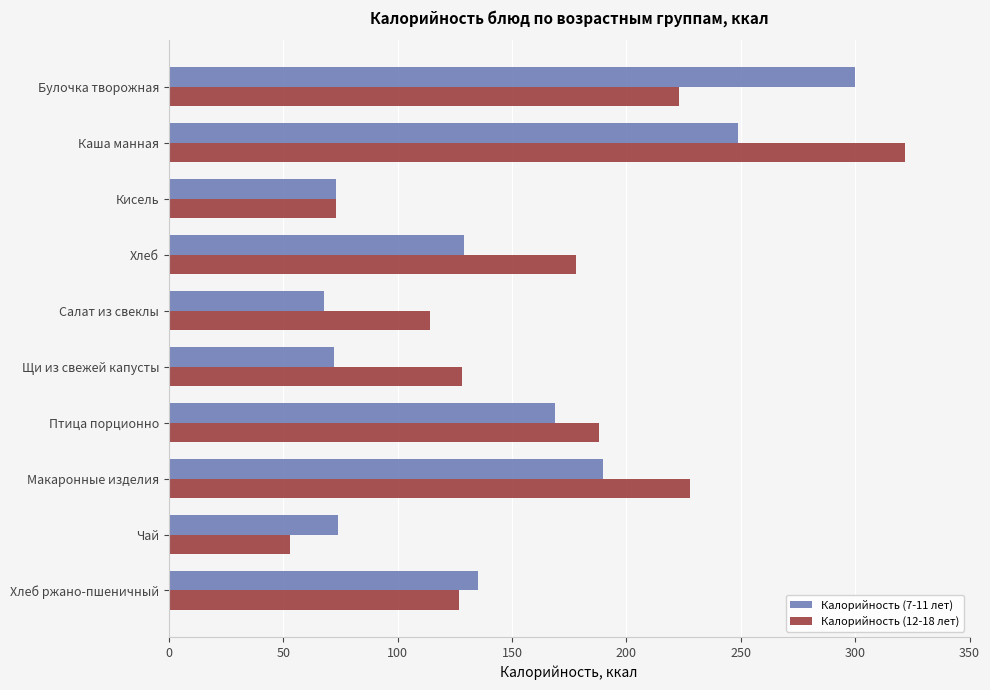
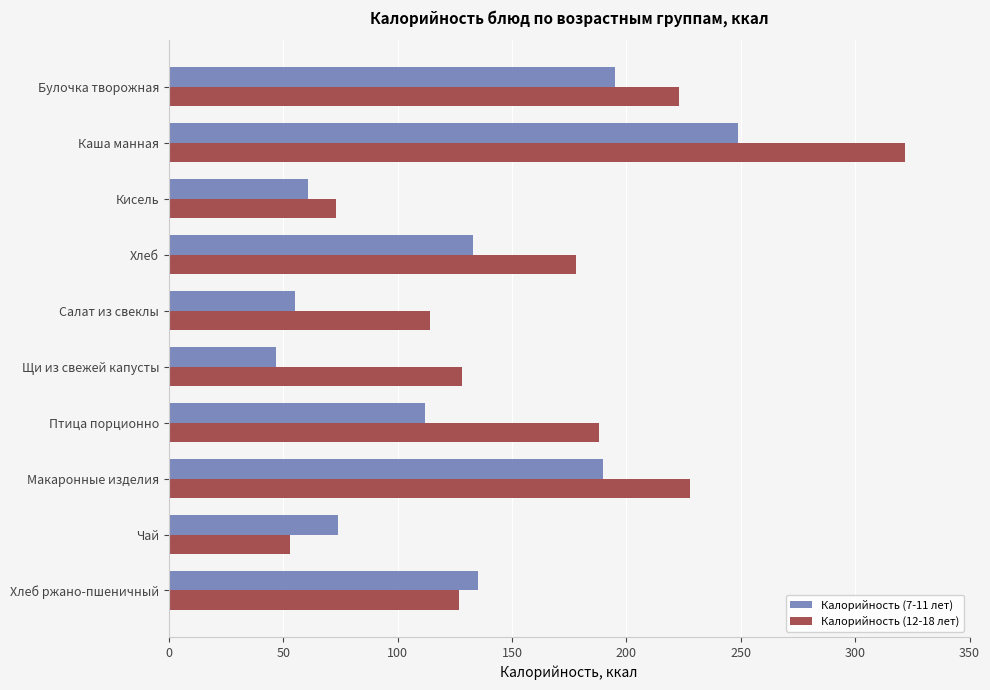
  {
    "Калорийность (7-11 лет)": {
-     "Булочка творожная": 300,
+     "Булочка творожная": 195,
      "Каша манная": 249,
-     "Кисель": 73,
-     "Хлеб": 129,
-     "Салат из свеклы": 68,
-     "Щи из свежей капусты": 72,
-     "Птица порционно": 169,
+     "Кисель": 61,
+     "Хлеб": 133,
+     "Салат из свеклы": 55,
+     "Щи из свежей капусты": 47,
+     "Птица порционно": 112,
      "Макаронные изделия": 190,
      "Чай": 74,
      "Хлеб ржано-пшеничный": 135
    },
    "Калорийность (12-18 лет)": {
      "Булочка творожная": 223,
      "Каша манная": 322,
      "Кисель": 73,
      "Хлеб": 178,
      "Салат из свеклы": 114,
      "Щи из свежей капусты": 128,
      "Птица порционно": 188,
      "Макаронные изделия": 228,
      "Чай": 53,
      "Хлеб ржано-пшеничный": 127
    }
  }
